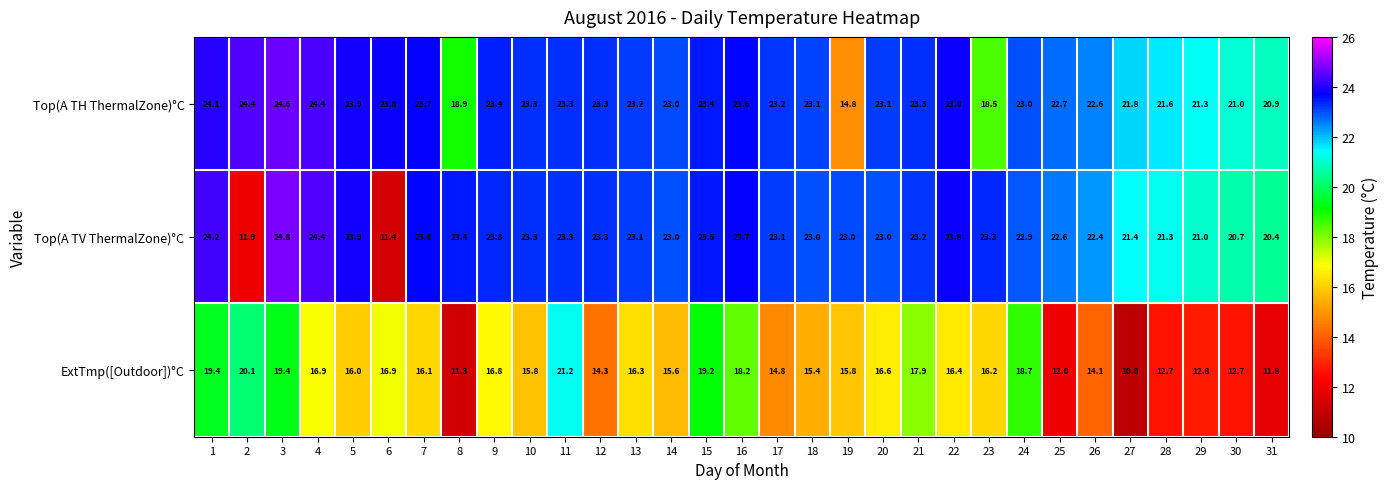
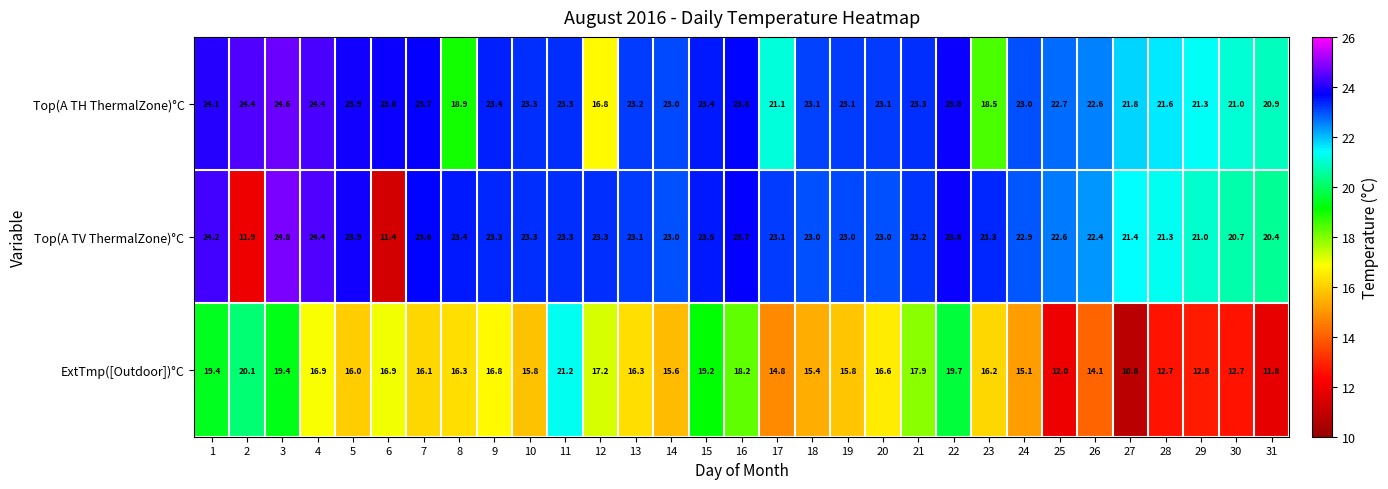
  {
    "Top(A TH ThermalZone)°C": {
      "1": 24.1,
      "2": 24.4,
      "3": 24.6,
      "4": 24.4,
      "5": 23.9,
      "6": 23.8,
      "7": 23.7,
      "8": 18.9,
      "9": 23.4,
      "10": 23.3,
      "11": 23.3,
-     "12": 23.3,
+     "12": 16.8,
      "13": 23.2,
      "14": 23.0,
      "15": 23.4,
      "16": 23.6,
-     "17": 23.2,
+     "17": 21.1,
      "18": 23.1,
-     "19": 14.8,
+     "19": 23.1,
      "20": 23.1,
      "21": 23.3,
      "22": 23.8,
      "23": 18.5,
      "24": 23.0,
      "25": 22.7,
      "26": 22.6,
      "27": 21.8,
      "28": 21.6,
      "29": 21.3,
      "30": 21.0,
      "31": 20.9
    },
    "Top(A TV ThermalZone)°C": {
      "1": 24.2,
      "2": 11.9,
      "3": 24.8,
      "4": 24.4,
      "5": 23.9,
      "6": 11.4,
      "7": 23.6,
      "8": 23.4,
      "9": 23.3,
      "10": 23.3,
      "11": 23.3,
      "12": 23.3,
      "13": 23.1,
      "14": 23.0,
      "15": 23.5,
      "16": 23.7,
      "17": 23.1,
      "18": 23.0,
      "19": 23.0,
      "20": 23.0,
      "21": 23.2,
      "22": 23.8,
      "23": 23.3,
      "24": 22.9,
      "25": 22.6,
      "26": 22.4,
      "27": 21.4,
      "28": 21.3,
      "29": 21.0,
      "30": 20.7,
      "31": 20.4
    },
    "ExtTmp([Outdoor])°C": {
      "1": 19.4,
      "2": 20.1,
      "3": 19.4,
      "4": 16.9,
      "5": 16.0,
      "6": 16.9,
      "7": 16.1,
-     "8": 11.3,
+     "8": 16.3,
      "9": 16.8,
      "10": 15.8,
      "11": 21.2,
-     "12": 14.3,
+     "12": 17.2,
      "13": 16.3,
      "14": 15.6,
      "15": 19.2,
      "16": 18.2,
      "17": 14.8,
      "18": 15.4,
      "19": 15.8,
      "20": 16.6,
      "21": 17.9,
-     "22": 16.4,
+     "22": 19.7,
      "23": 16.2,
-     "24": 18.7,
+     "24": 15.1,
      "25": 12.0,
      "26": 14.1,
      "27": 10.8,
      "28": 12.7,
      "29": 12.8,
      "30": 12.7,
      "31": 11.8
    }
  }
